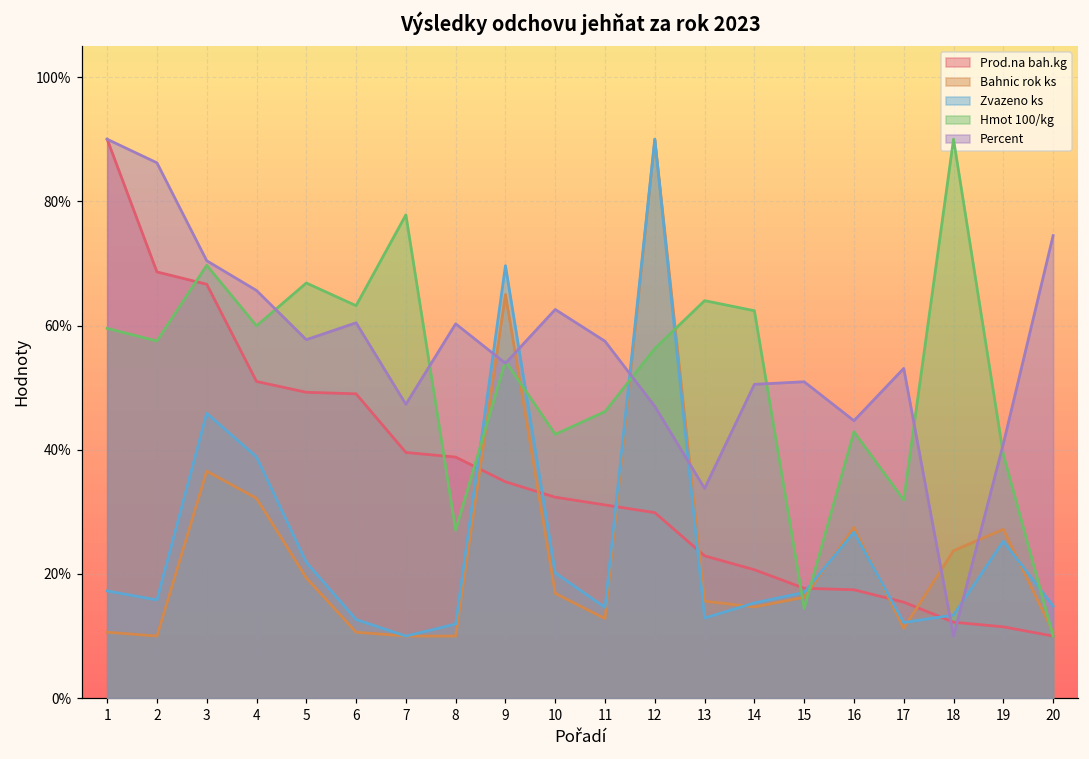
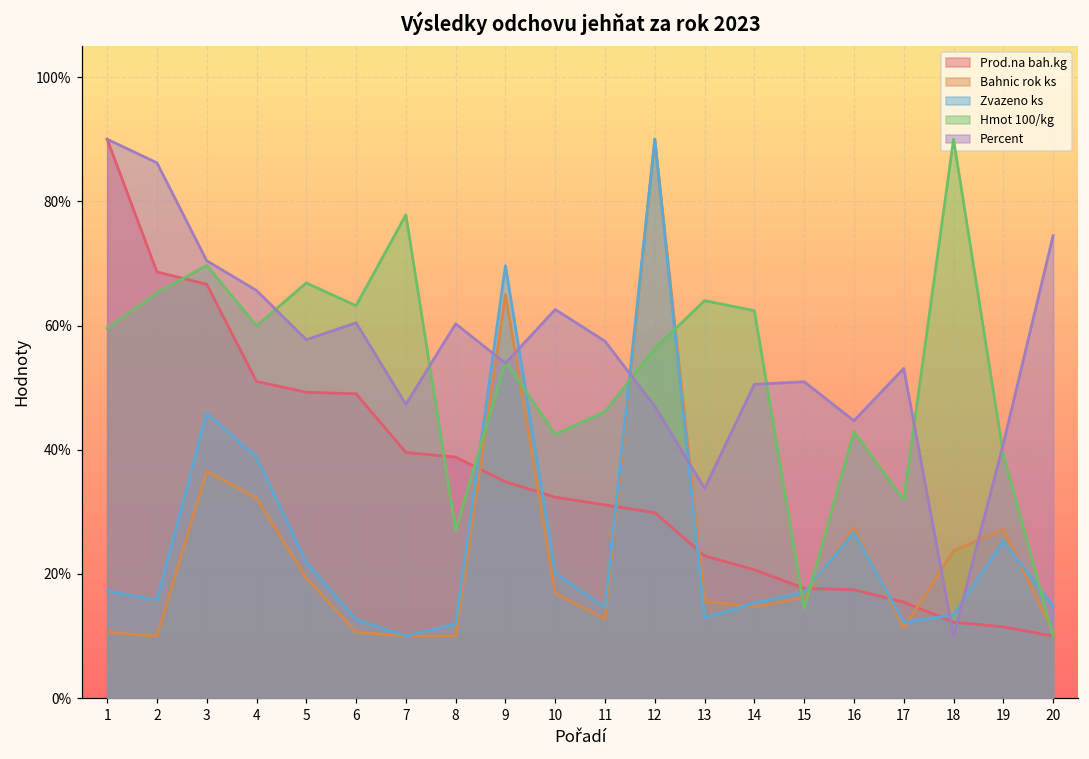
  {
    "Hmot 100/kg": {
      "1": "60%",
-     "2": "58%",
+     "2": "65%",
      "3": "70%",
      "4": "60%",
      "5": "67%",
      "6": "63%",
      "7": "78%",
      "8": "27%",
      "10": "42%",
      "11": "46%",
      "12": "56%",
      "13": "64%",
      "14": "62%",
      "15": "14%",
      "16": "43%",
      "17": "32%",
      "19": "39%"
    }
  }
